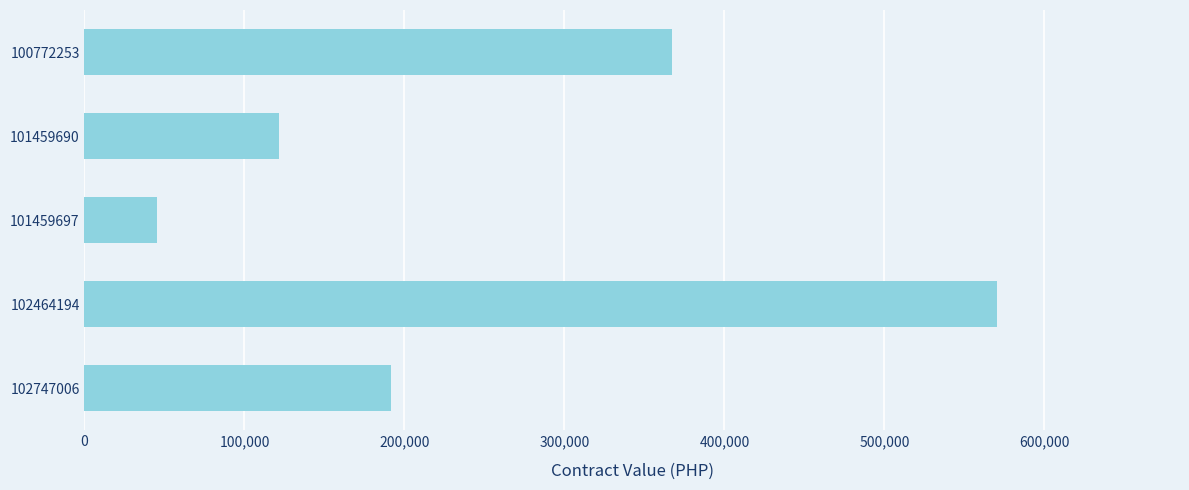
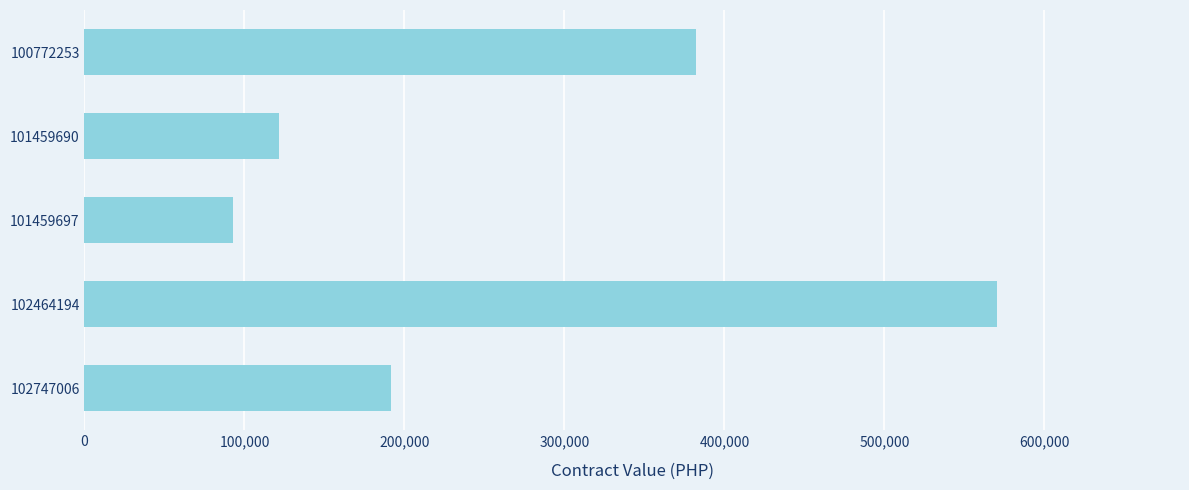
  {
-   "100772253": "367,000",
+   "100772253": "383,000",
    "101459690": "122,000",
-   "101459697": "45,000",
+   "101459697": "93,000",
    "102464194": "571,000",
    "102747006": "192,000"
  }
